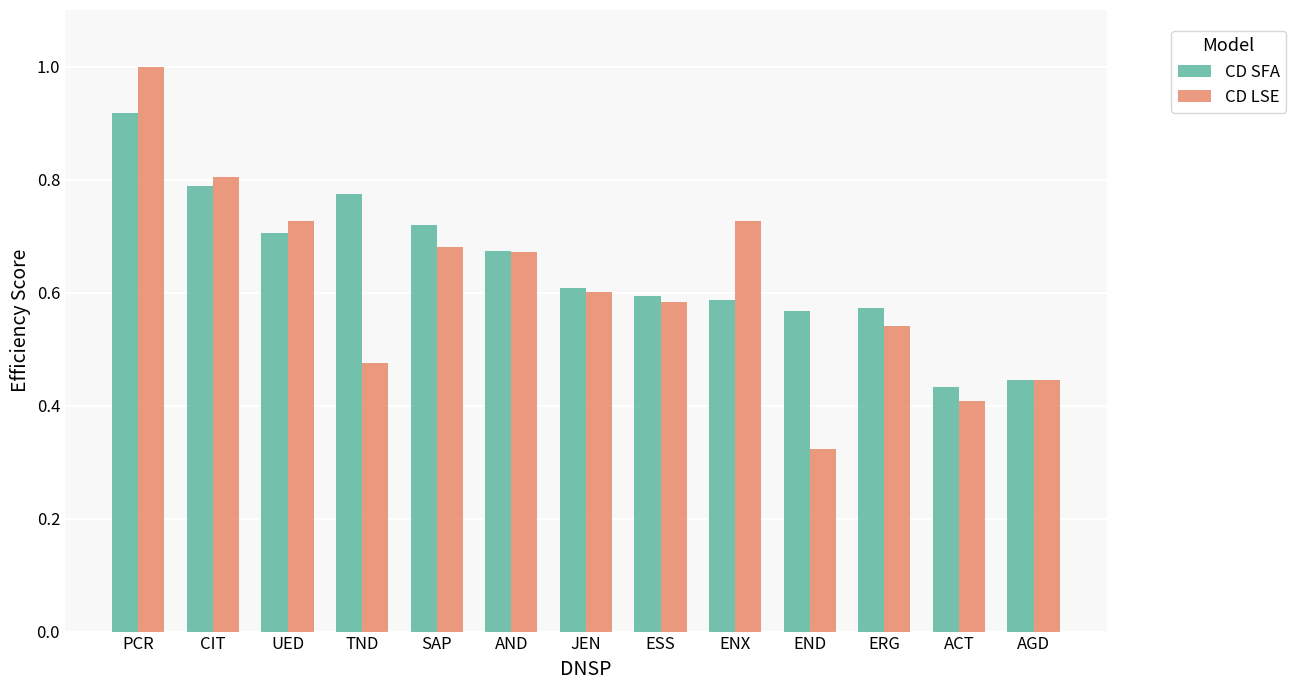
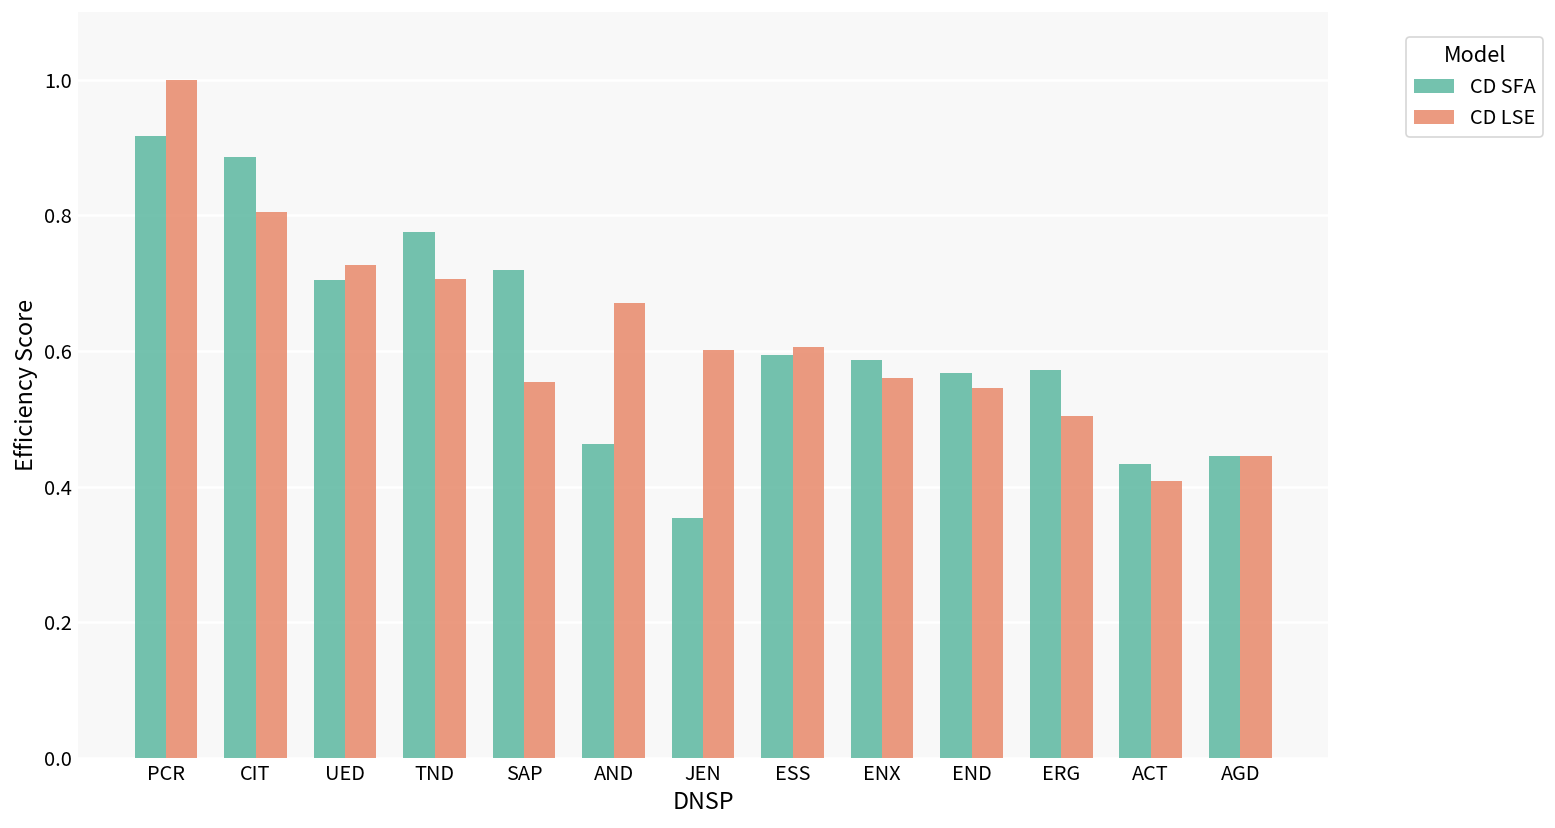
  {
    "CD SFA": {
      "PCR": 0.92,
-     "CIT": 0.79,
+     "CIT": 0.89,
      "UED": 0.70,
      "TND": 0.78,
      "SAP": 0.72,
-     "AND": 0.67,
-     "JEN": 0.61,
+     "AND": 0.46,
+     "JEN": 0.35,
      "ESS": 0.59,
      "ENX": 0.59,
      "END": 0.57,
      "ERG": 0.57,
      "ACT": 0.43,
      "AGD": 0.44
    },
    "CD LSE": {
      "PCR": 1.00,
      "CIT": 0.80,
      "UED": 0.73,
-     "TND": 0.48,
-     "SAP": 0.68,
+     "TND": 0.71,
+     "SAP": 0.55,
      "AND": 0.67,
      "JEN": 0.60,
-     "ESS": 0.58,
-     "ENX": 0.73,
-     "END": 0.32,
-     "ERG": 0.54,
+     "ESS": 0.61,
+     "ENX": 0.56,
+     "END": 0.55,
+     "ERG": 0.50,
      "ACT": 0.41,
      "AGD": 0.45
    }
  }
